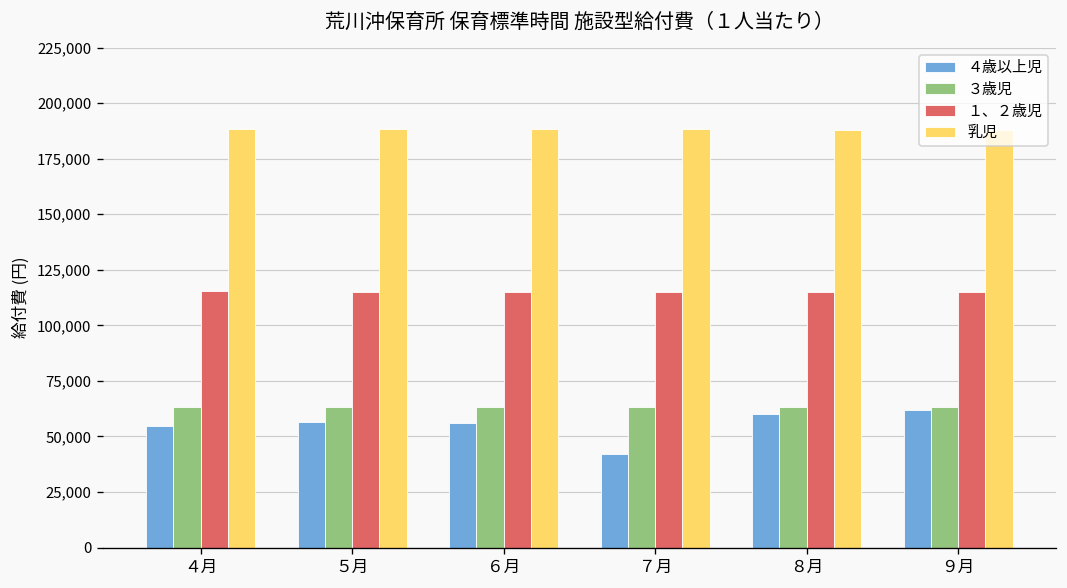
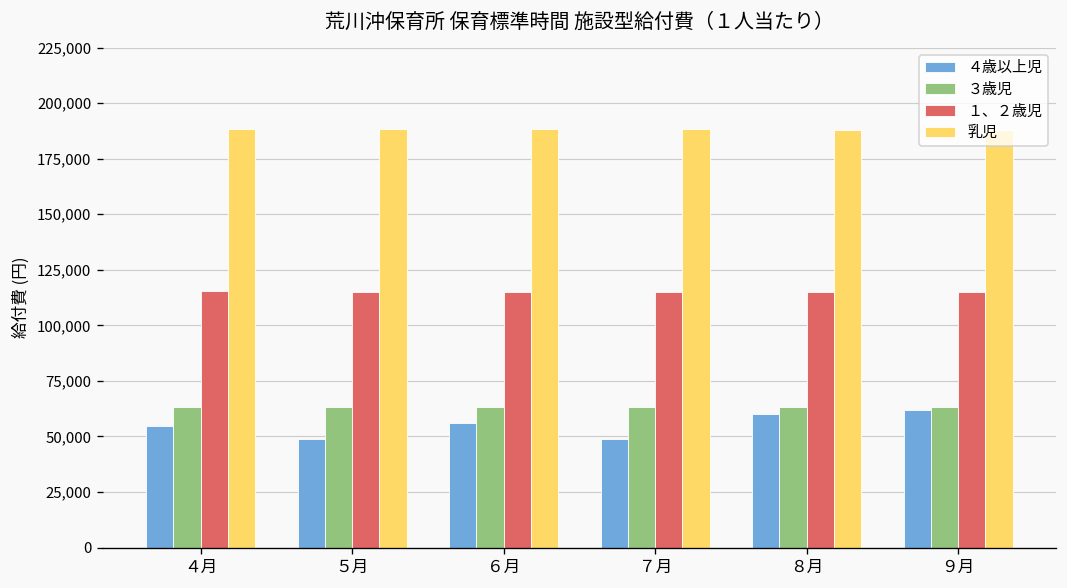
  {
    "４歳以上児": {
      "４月": "55,000",
-     "５月": "57,000",
+     "５月": "49,000",
      "６月": "56,000",
-     "７月": "42,000",
+     "７月": "49,000",
      "８月": "60,000",
      "９月": "62,000"
    },
    "３歳児": {
      "４月": "63,000",
      "５月": "63,000",
      "６月": "63,000",
      "７月": "63,000",
      "８月": "63,000",
      "９月": "63,000"
    },
    "１、２歳児": {
      "４月": "115,000",
      "５月": "115,000",
      "６月": "115,000",
      "７月": "115,000",
      "８月": "115,000",
      "９月": "115,000"
    },
    "乳児": {
      "４月": "188,000",
      "５月": "188,000",
      "６月": "188,000",
      "７月": "188,000",
      "８月": "188,000"
    }
  }
